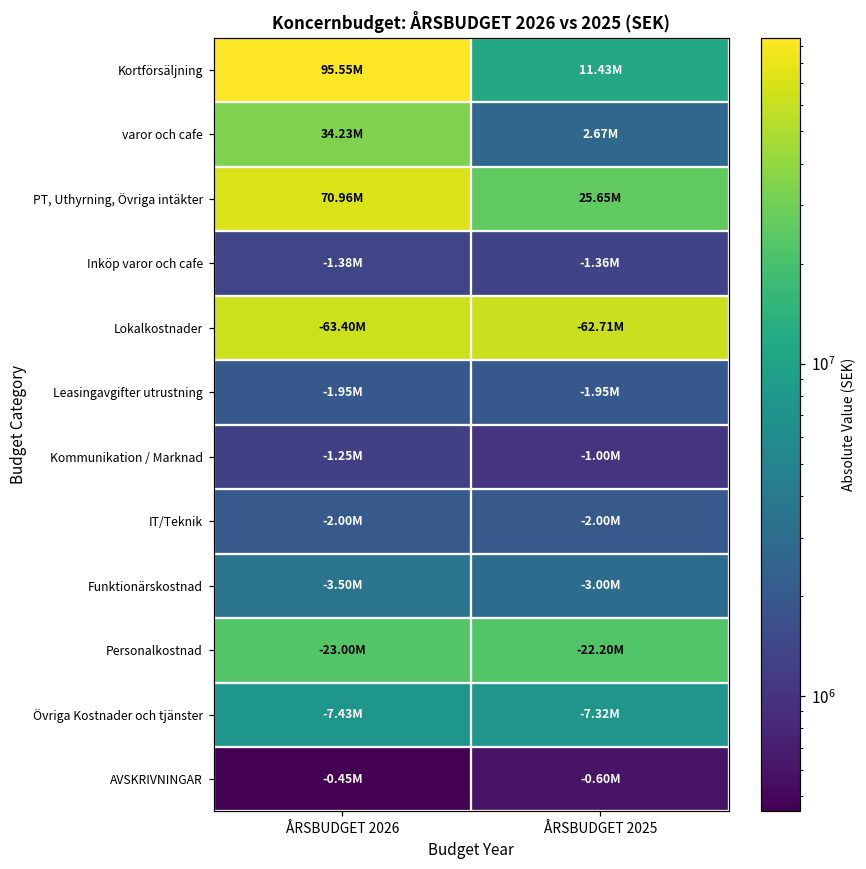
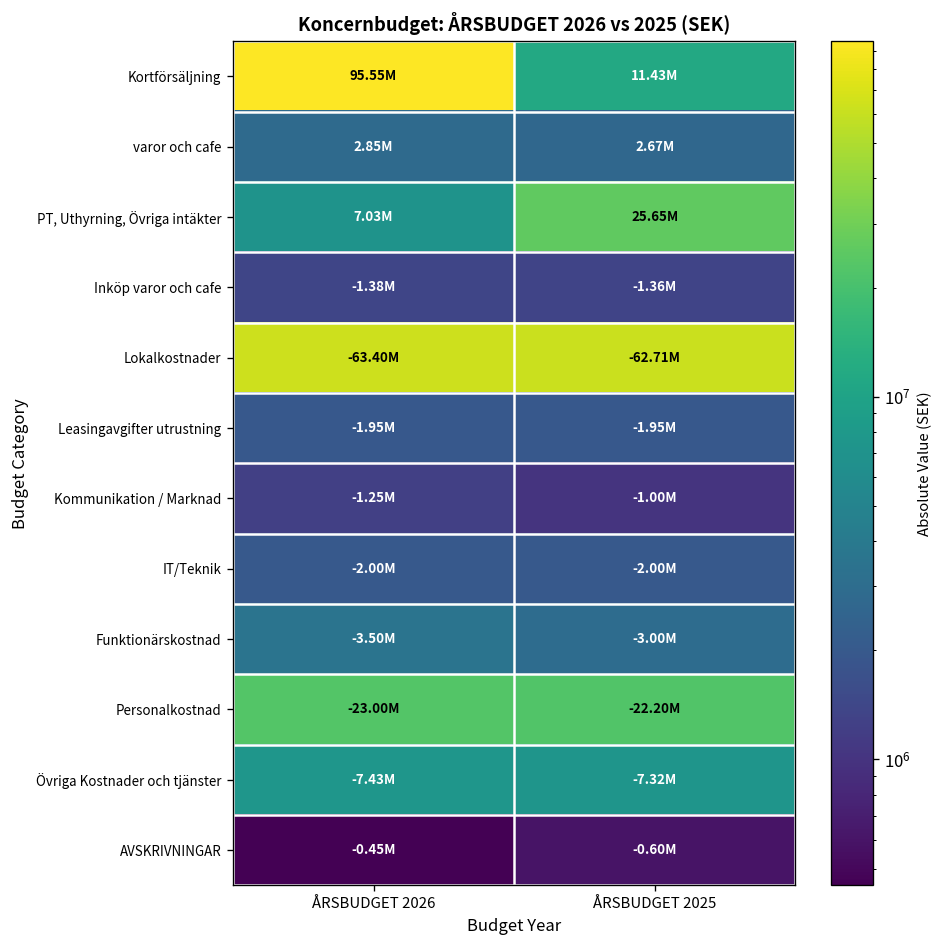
  {
    "Kortförsäljning": {
      "ÅRSBUDGET 2026": "95.55M",
      "ÅRSBUDGET 2025": "11.43M"
    },
    "varor och cafe": {
-     "ÅRSBUDGET 2026": "34.23M",
+     "ÅRSBUDGET 2026": "2.85M",
      "ÅRSBUDGET 2025": "2.67M"
    },
    "PT, Uthyrning, Övriga intäkter": {
-     "ÅRSBUDGET 2026": "70.96M",
+     "ÅRSBUDGET 2026": "7.03M",
      "ÅRSBUDGET 2025": "25.65M"
    },
    "Inköp varor och cafe": {
      "ÅRSBUDGET 2026": "-1.38M",
      "ÅRSBUDGET 2025": "-1.36M"
    },
    "Lokalkostnader": {
      "ÅRSBUDGET 2026": "-63.40M",
      "ÅRSBUDGET 2025": "-62.71M"
    },
    "Leasingavgifter utrustning": {
      "ÅRSBUDGET 2026": "-1.95M",
      "ÅRSBUDGET 2025": "-1.95M"
    },
    "Kommunikation / Marknad": {
      "ÅRSBUDGET 2026": "-1.25M",
      "ÅRSBUDGET 2025": "-1.00M"
    },
    "IT/Teknik": {
      "ÅRSBUDGET 2026": "-2.00M",
      "ÅRSBUDGET 2025": "-2.00M"
    },
    "Funktionärskostnad": {
      "ÅRSBUDGET 2026": "-3.50M",
      "ÅRSBUDGET 2025": "-3.00M"
    },
    "Personalkostnad": {
      "ÅRSBUDGET 2026": "-23.00M",
      "ÅRSBUDGET 2025": "-22.20M"
    },
    "Övriga Kostnader och tjänster": {
      "ÅRSBUDGET 2026": "-7.43M",
      "ÅRSBUDGET 2025": "-7.32M"
    },
    "AVSKRIVNINGAR": {
      "ÅRSBUDGET 2026": "-0.45M",
      "ÅRSBUDGET 2025": "-0.60M"
    }
  }
